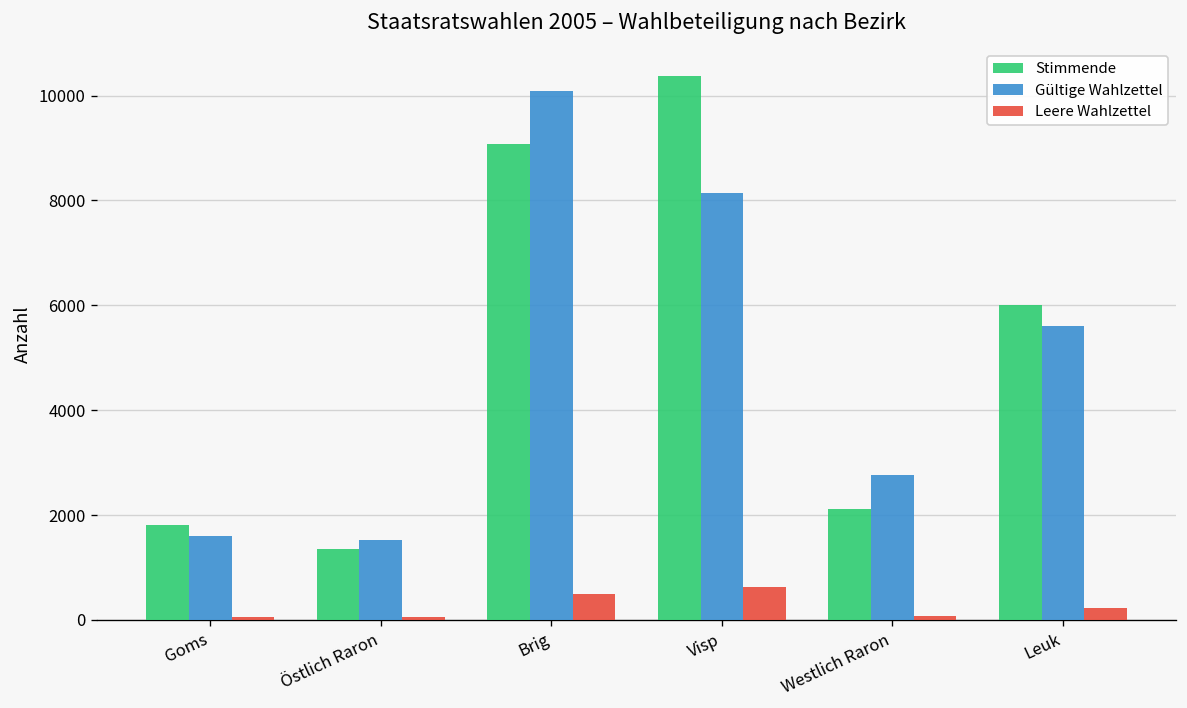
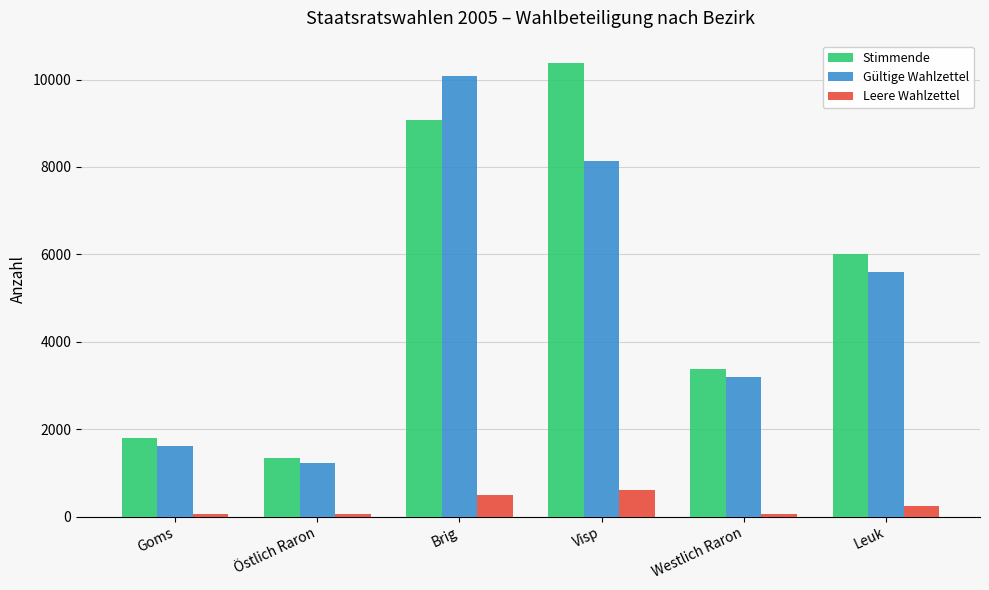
  {
    "Stimmende": {
      "Goms": 1800,
      "Östlich Raron": 1300,
      "Brig": 9100,
      "Visp": 10400,
-     "Westlich Raron": 2100,
+     "Westlich Raron": 3400,
      "Leuk": 6000
    },
    "Gültige Wahlzettel": {
      "Goms": 1600,
-     "Östlich Raron": 1500,
+     "Östlich Raron": 1200,
      "Brig": 10100,
      "Visp": 8100,
-     "Westlich Raron": 2800,
+     "Westlich Raron": 3200,
      "Leuk": 5600
    },
    "Leere Wahlzettel": {
      "Östlich Raron": 100,
      "Brig": 500,
      "Visp": 600,
      "Westlich Raron": 100,
      "Leuk": 200
    }
  }
